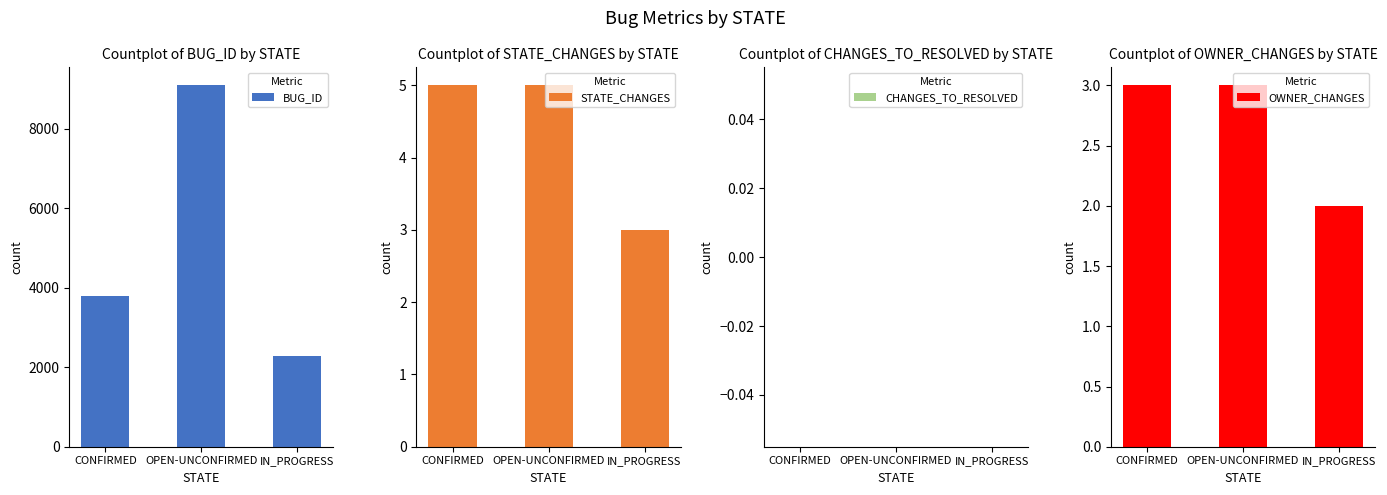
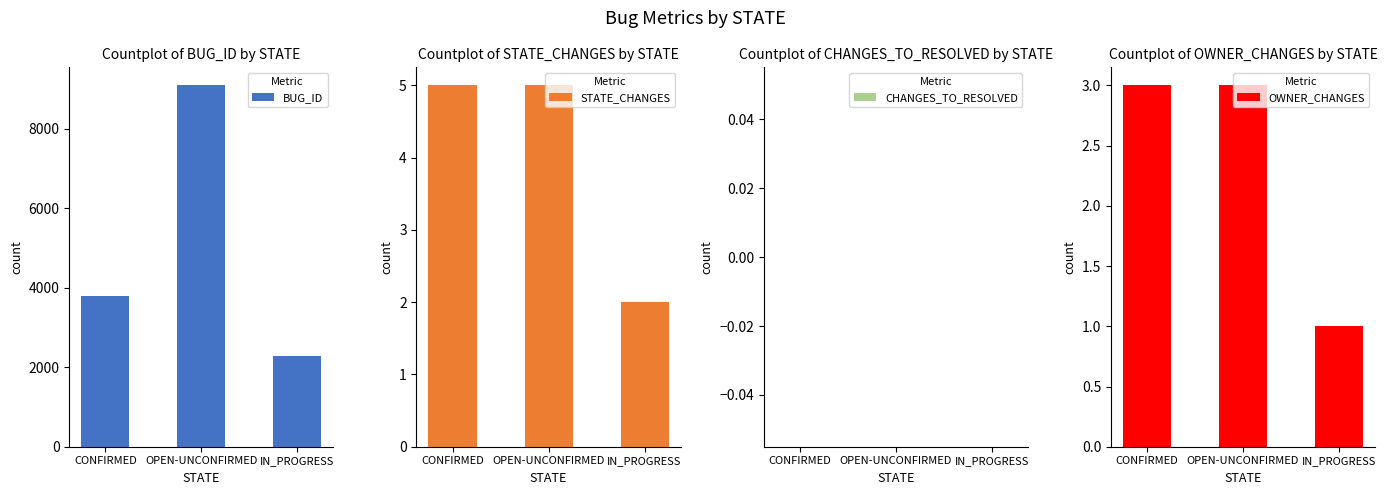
  {
    "Countplot of BUG_ID by STATE": {
      "CONFIRMED": 3800,
      "OPEN-UNCONFIRMED": 9100,
      "IN_PROGRESS": 2300
    },
    "Countplot of STATE_CHANGES by STATE": {
      "CONFIRMED": 5,
-     "IN_PROGRESS": 3
+     "IN_PROGRESS": 2
    },
    "Countplot of CHANGES_TO_RESOLVED by STATE": {
      "CONFIRMED": 0.000,
      "OPEN-UNCONFIRMED": 0.000,
      "IN_PROGRESS": 0.000
    },
    "Countplot of OWNER_CHANGES by STATE": {
      "CONFIRMED": 3,
-     "IN_PROGRESS": 2
+     "IN_PROGRESS": 1
    }
  }
